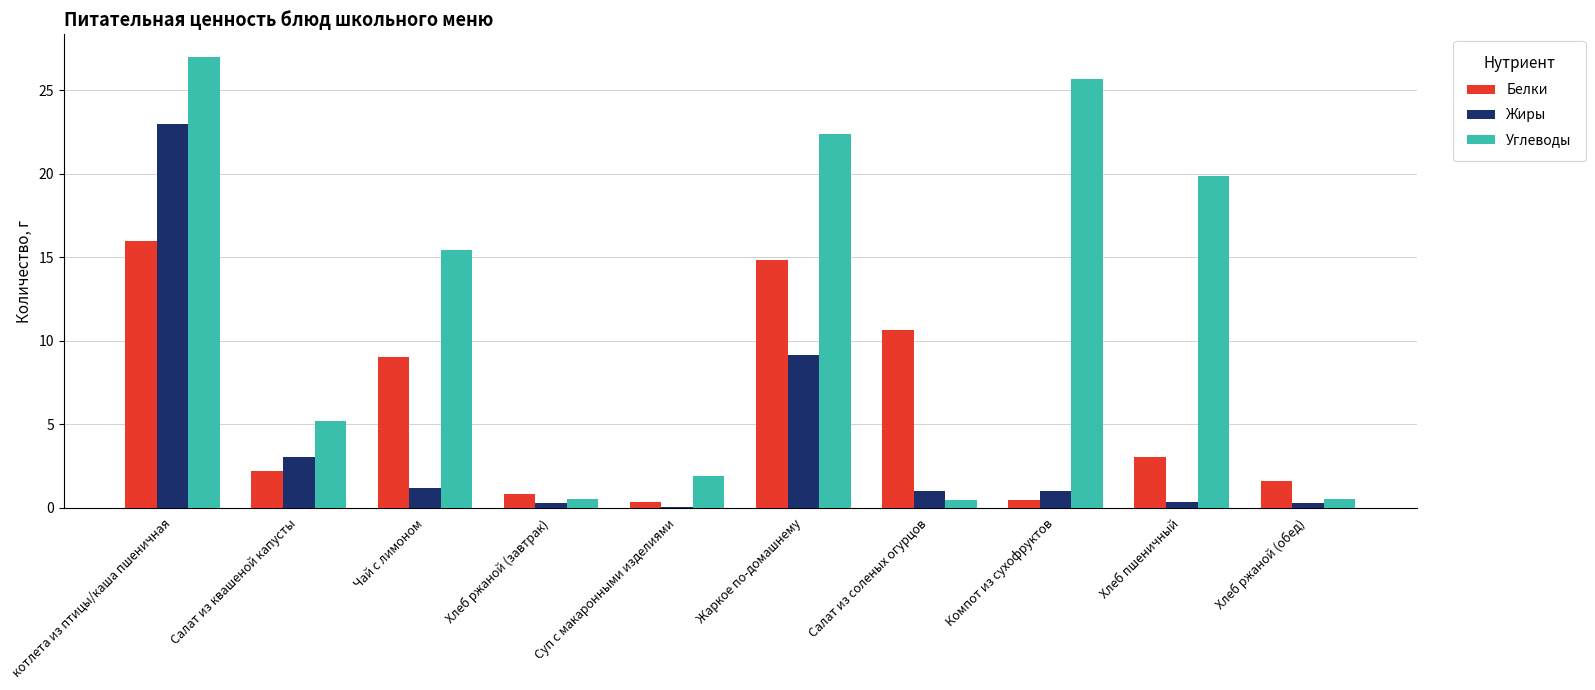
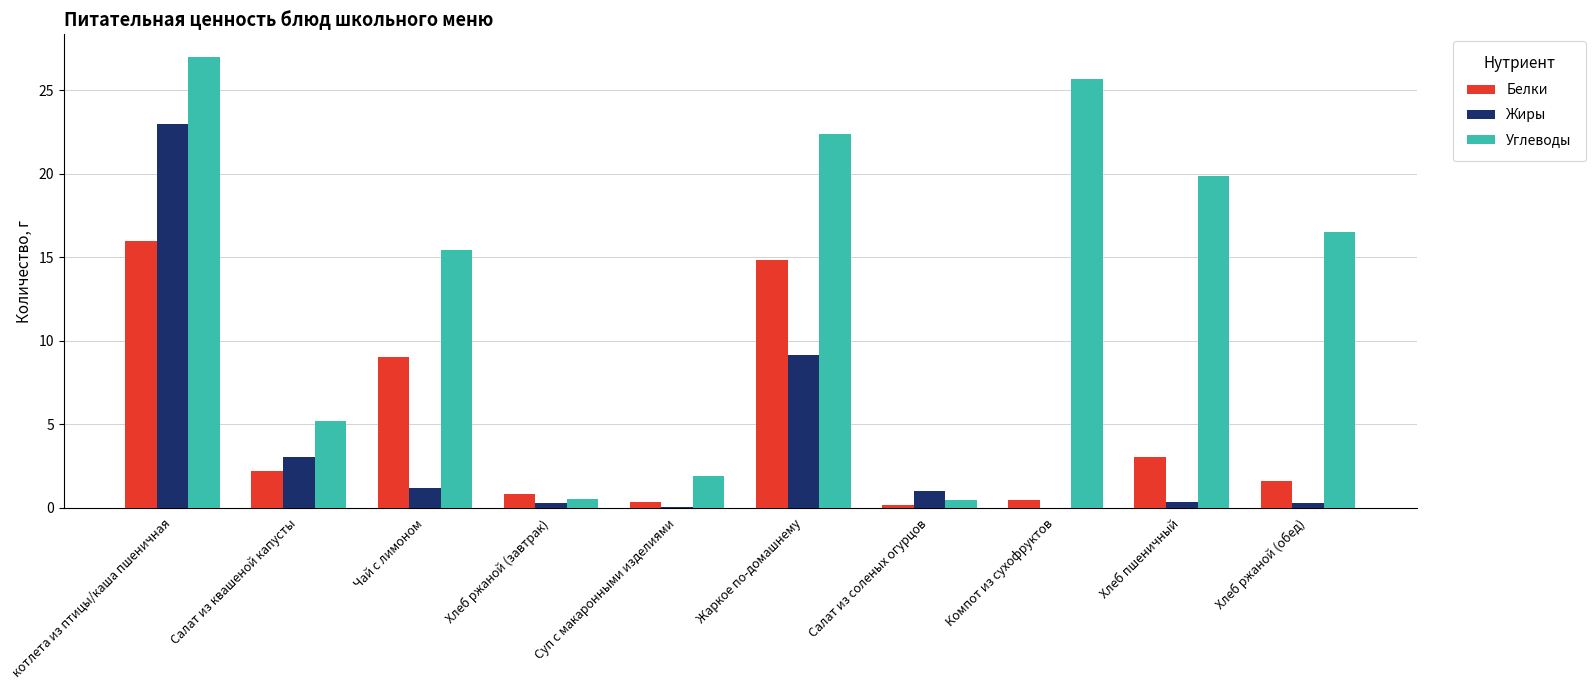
  {
    "Белки": {
      "котлета из птицы/каша пшеничная": 16.0,
      "Салат из квашеной капусты": 2.2,
      "Чай с лимоном": 9.0,
      "Хлеб ржаной (завтрак)": 0.8,
      "Суп с макаронными изделиями": 0.3,
      "Жаркое по-домашнему": 14.8,
-     "Салат из соленых огурцов": 10.7,
+     "Салат из соленых огурцов": 0.1,
      "Компот из сухофруктов": 0.5,
      "Хлеб пшеничный": 3.0,
      "Хлеб ржаной (обед)": 1.6
    },
    "Жиры": {
      "котлета из птицы/каша пшеничная": 23,
      "Салат из квашеной капусты": 3,
      "Чай с лимоном": 1.2,
      "Хлеб ржаной (завтрак)": 0.3,
      "Жаркое по-домашнему": 9,
      "Салат из соленых огурцов": 1,
-     "Компот из сухофруктов": 1,
+     "Компот из сухофруктов": 0,
      "Хлеб пшеничный": 0.4,
      "Хлеб ржаной (обед)": 0.3
    },
    "Углеводы": {
      "котлета из птицы/каша пшеничная": 27.0,
      "Салат из квашеной капусты": 5.2,
      "Чай с лимоном": 15.4,
      "Хлеб ржаной (завтрак)": 0.5,
      "Суп с макаронными изделиями": 1.9,
      "Жаркое по-домашнему": 22.4,
      "Салат из соленых огурцов": 0.5,
      "Компот из сухофруктов": 25.7,
      "Хлеб пшеничный": 19.9,
-     "Хлеб ржаной (обед)": 0.5
+     "Хлеб ржаной (обед)": 16.5
    }
  }
